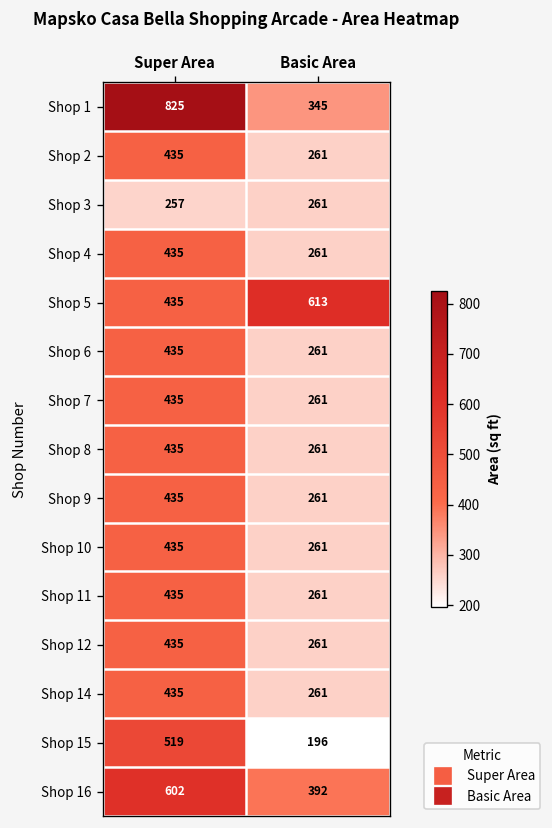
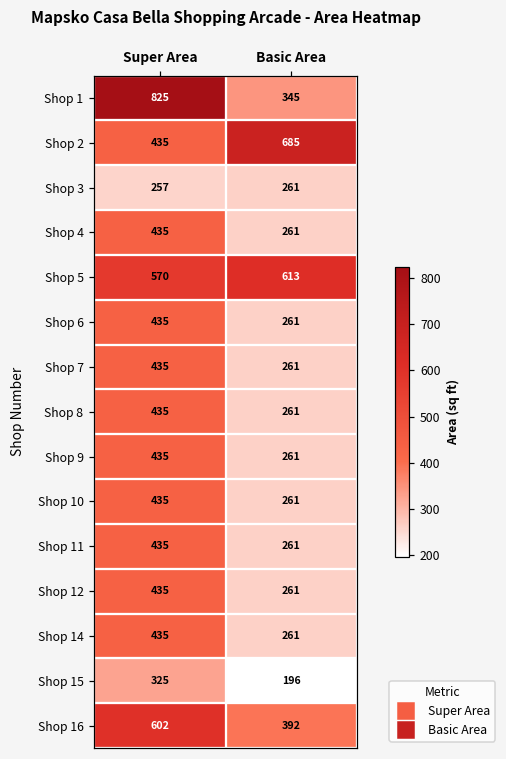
  {
    "Shop 1": {
      "Super Area": 825,
      "Basic Area": 345
    },
    "Shop 2": {
      "Super Area": 435,
-     "Basic Area": 261
+     "Basic Area": 685
    },
    "Shop 3": {
      "Super Area": 257,
      "Basic Area": 261
    },
    "Shop 4": {
      "Super Area": 435,
      "Basic Area": 261
    },
    "Shop 5": {
-     "Super Area": 435,
+     "Super Area": 570,
      "Basic Area": 613
    },
    "Shop 6": {
      "Super Area": 435,
      "Basic Area": 261
    },
    "Shop 7": {
      "Super Area": 435,
      "Basic Area": 261
    },
    "Shop 8": {
      "Super Area": 435,
      "Basic Area": 261
    },
    "Shop 9": {
      "Super Area": 435,
      "Basic Area": 261
    },
    "Shop 10": {
      "Super Area": 435,
      "Basic Area": 261
    },
    "Shop 11": {
      "Super Area": 435,
      "Basic Area": 261
    },
    "Shop 12": {
      "Super Area": 435,
      "Basic Area": 261
    },
    "Shop 14": {
      "Super Area": 435,
      "Basic Area": 261
    },
    "Shop 15": {
-     "Super Area": 519,
+     "Super Area": 325,
      "Basic Area": 196
    },
    "Shop 16": {
      "Super Area": 602,
      "Basic Area": 392
    }
  }
